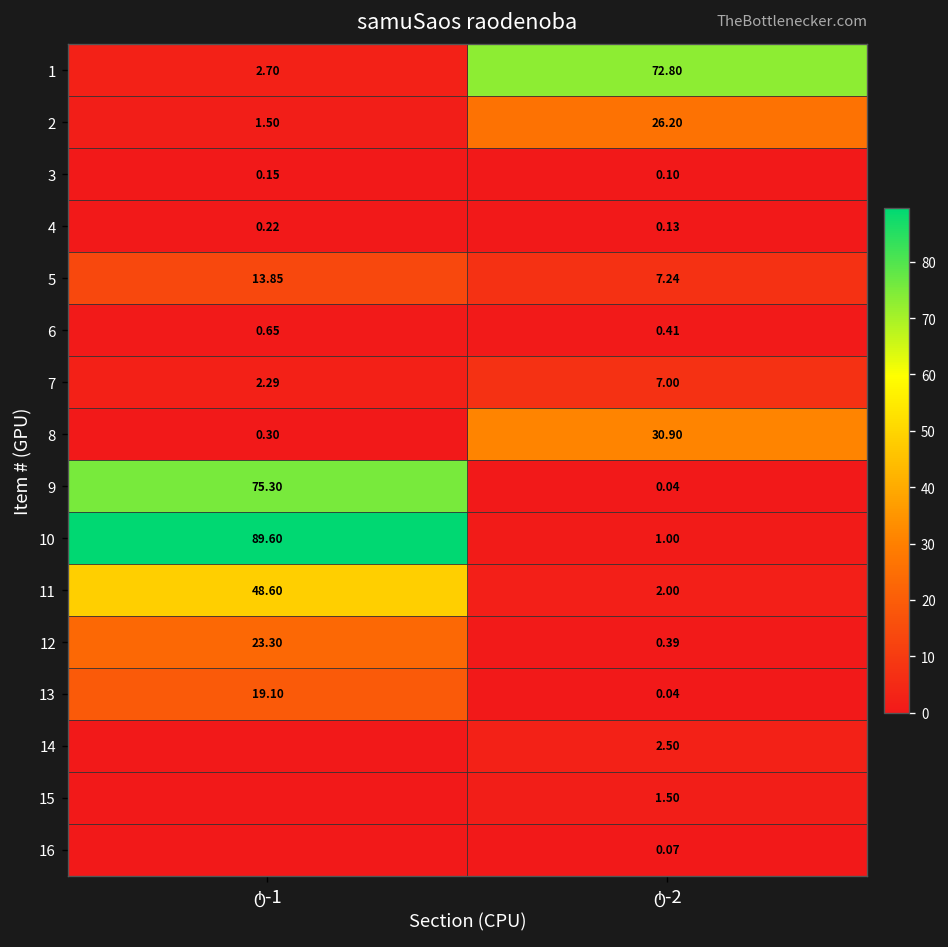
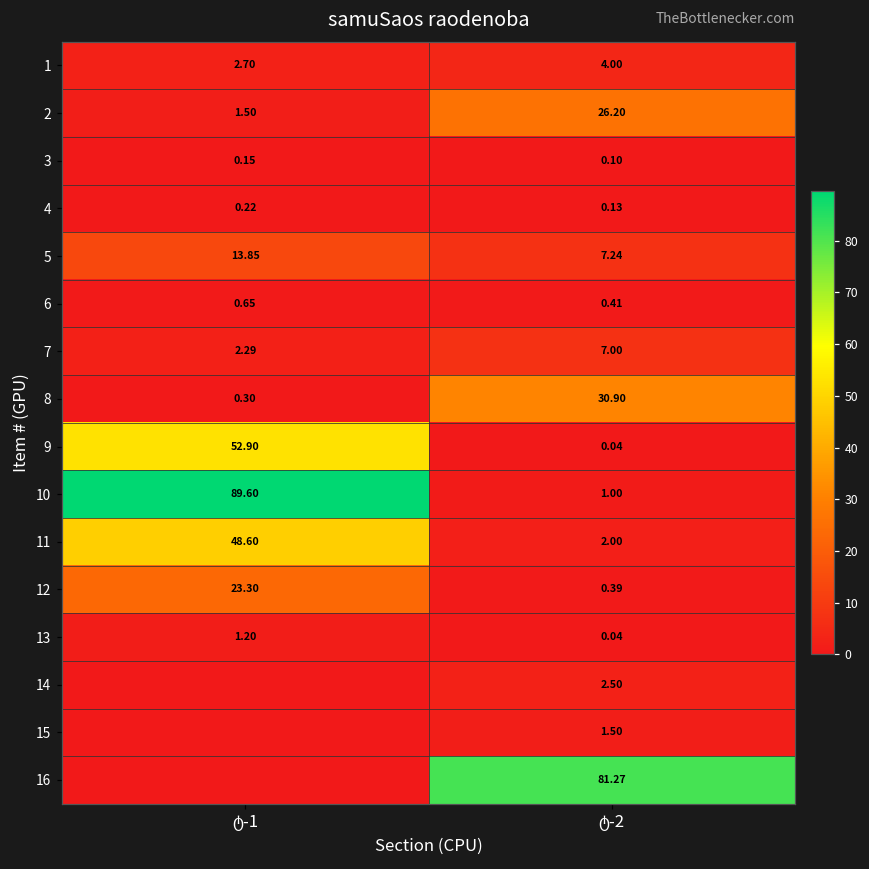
  {
    "1": {
      "ტ-1": 2.70,
-     "ტ-2": 72.80
+     "ტ-2": 4.00
    },
    "2": {
      "ტ-1": 1.50,
      "ტ-2": 26.20
    },
    "3": {
      "ტ-1": 0.15,
      "ტ-2": 0.10
    },
    "4": {
      "ტ-1": 0.22,
      "ტ-2": 0.13
    },
    "5": {
      "ტ-1": 13.85,
      "ტ-2": 7.24
    },
    "6": {
      "ტ-1": 0.65,
      "ტ-2": 0.41
    },
    "7": {
      "ტ-1": 2.29,
      "ტ-2": 7.00
    },
    "8": {
      "ტ-1": 0.30,
      "ტ-2": 30.90
    },
    "9": {
-     "ტ-1": 75.30,
+     "ტ-1": 52.90,
      "ტ-2": 0.04
    },
    "10": {
      "ტ-1": 89.60,
      "ტ-2": 1.00
    },
    "11": {
      "ტ-1": 48.60,
      "ტ-2": 2.00
    },
    "12": {
      "ტ-1": 23.30,
      "ტ-2": 0.39
    },
    "13": {
-     "ტ-1": 19.10,
+     "ტ-1": 1.20,
      "ტ-2": 0.04
    },
    "14": {
      "ტ-2": 2.50
    },
    "15": {
      "ტ-2": 1.50
    },
    "16": {
-     "ტ-2": 0.07
+     "ტ-2": 81.27
    }
  }
